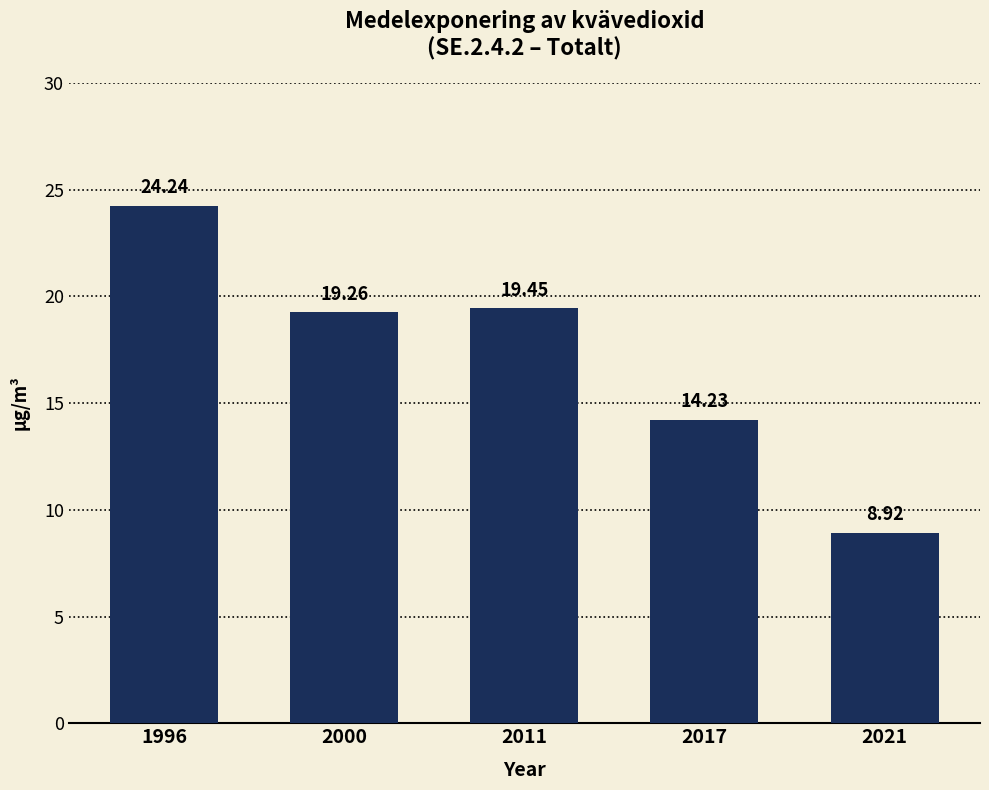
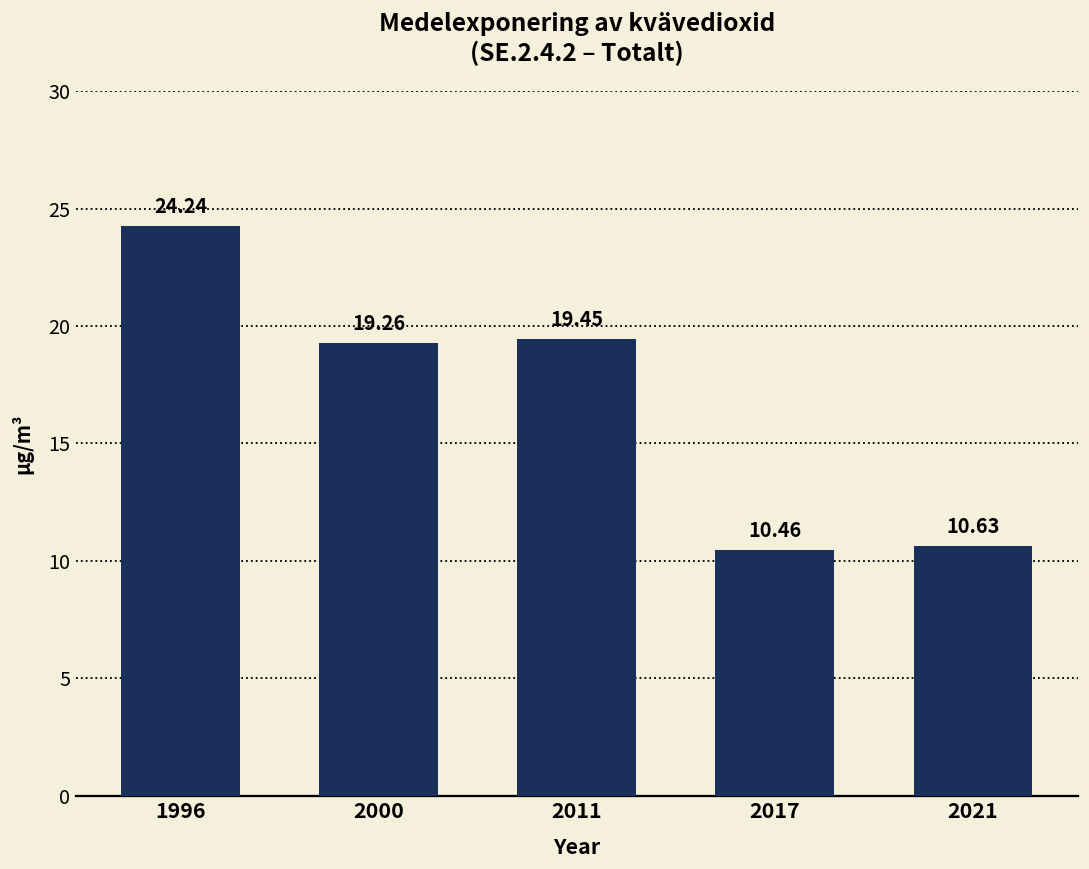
  {
    "1996": 24.24,
    "2000": 19.26,
    "2011": 19.45,
-   "2017": 14.23,
-   "2021": 8.92
+   "2017": 10.46,
+   "2021": 10.63
  }
